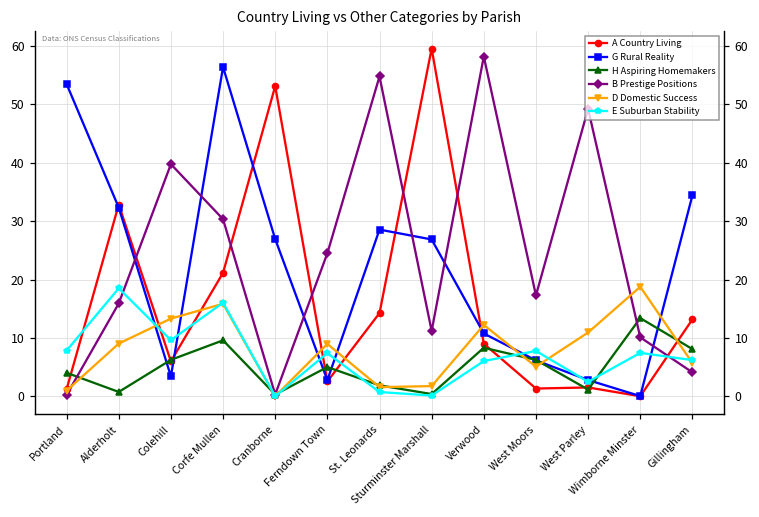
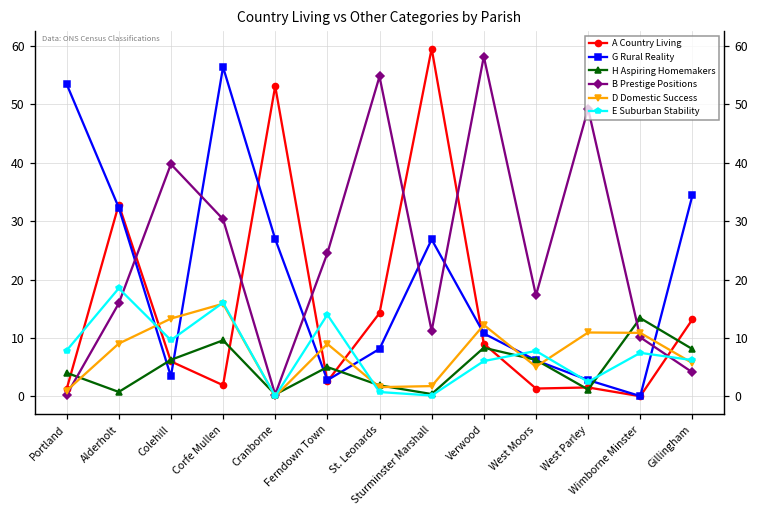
  {
    "A Country Living": {
      "Alderholt": 33,
-     "Corfe Mullen": 21,
+     "Corfe Mullen": 2,
      "Cranborne": 53,
      "St. Leonards": 14,
      "Sturminster Marshall": 60,
      "Verwood": 9,
      "West Moors": 1,
      "Gillingham": 13
    },
    "G Rural Reality": {
      "Portland": 54,
      "Alderholt": 32,
      "Colehill": 3,
      "Corfe Mullen": 56,
      "Cranborne": 27,
-     "St. Leonards": 29,
+     "St. Leonards": 8,
      "Sturminster Marshall": 27,
      "Verwood": 11,
      "Gillingham": 34
    },
    "H Aspiring Homemakers": {
      "Portland": 4,
      "Alderholt": 1,
      "Corfe Mullen": 10,
      "Ferndown Town": 5,
      "Verwood": 8,
      "Wimborne Minster": 13,
      "Gillingham": 8
    },
    "B Prestige Positions": {
      "Portland": 0,
      "Alderholt": 16,
      "Colehill": 40,
      "Corfe Mullen": 30,
      "Ferndown Town": 24,
      "St. Leonards": 55,
      "Sturminster Marshall": 11,
      "Verwood": 58,
      "West Moors": 17,
      "Wimborne Minster": 10,
      "Gillingham": 4
    },
    "D Domestic Success": {
      "Alderholt": 9,
      "Colehill": 13,
      "Ferndown Town": 9,
      "Sturminster Marshall": 2,
      "Verwood": 12,
      "West Moors": 5,
      "West Parley": 11,
-     "Wimborne Minster": 19,
+     "Wimborne Minster": 11,
      "Gillingham": 6
    },
    "E Suburban Stability": {
      "Portland": 8,
      "Alderholt": 18,
      "Colehill": 10,
-     "Ferndown Town": 7,
+     "Ferndown Town": 14,
      "St. Leonards": 1,
      "Verwood": 6,
      "West Moors": 8,
      "Wimborne Minster": 7,
      "Gillingham": 6
    }
  }
